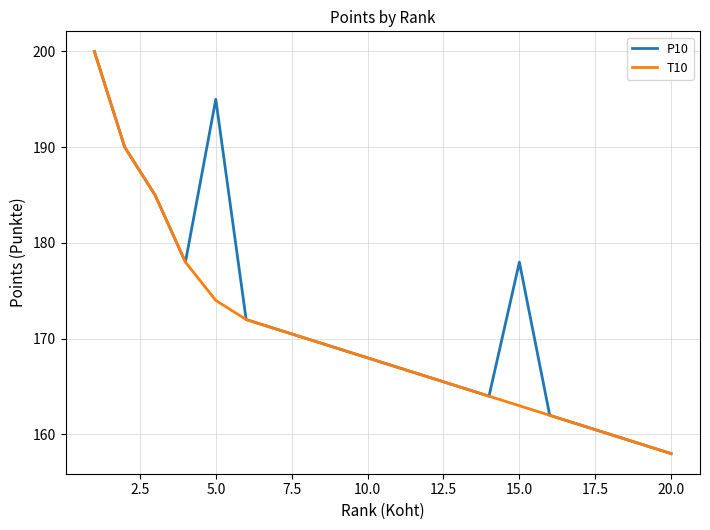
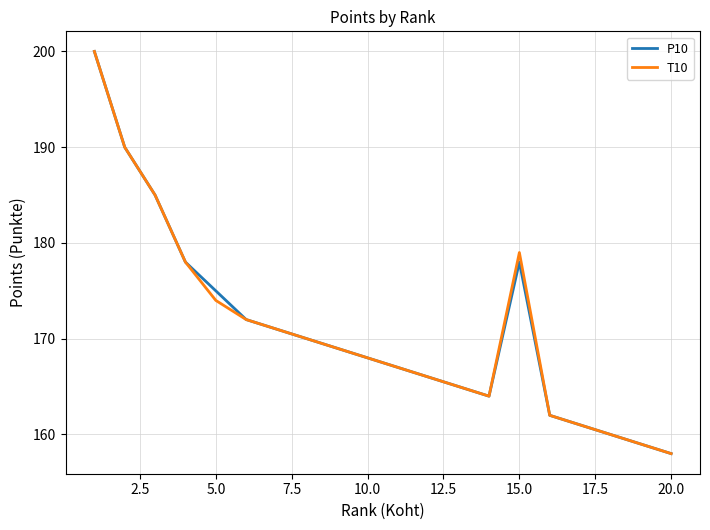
  {
    "P10": {
-     "5.0": 195,
+     "5.0": 175,
      "15.0": 178
    },
    "T10": {
      "5.0": 174,
-     "15.0": 163
+     "15.0": 179
    }
  }
